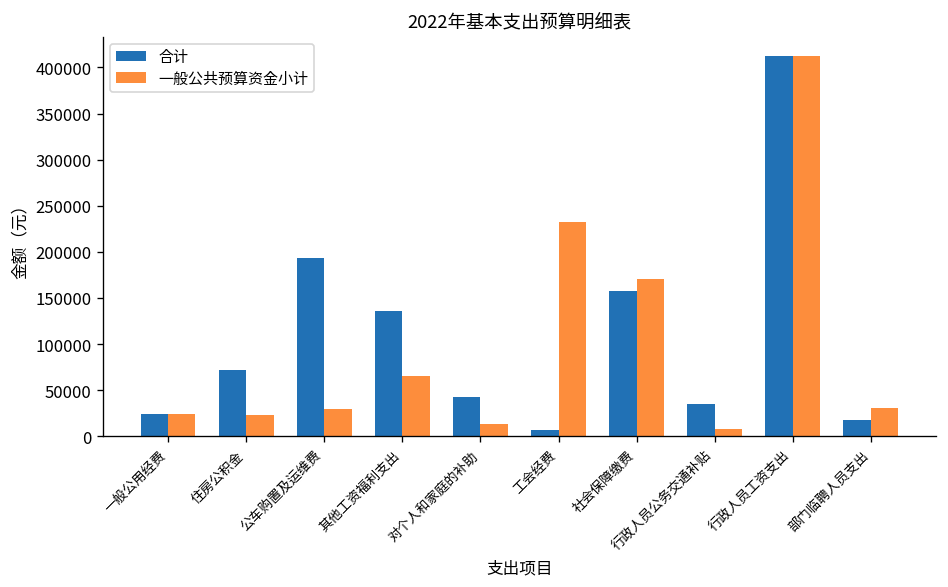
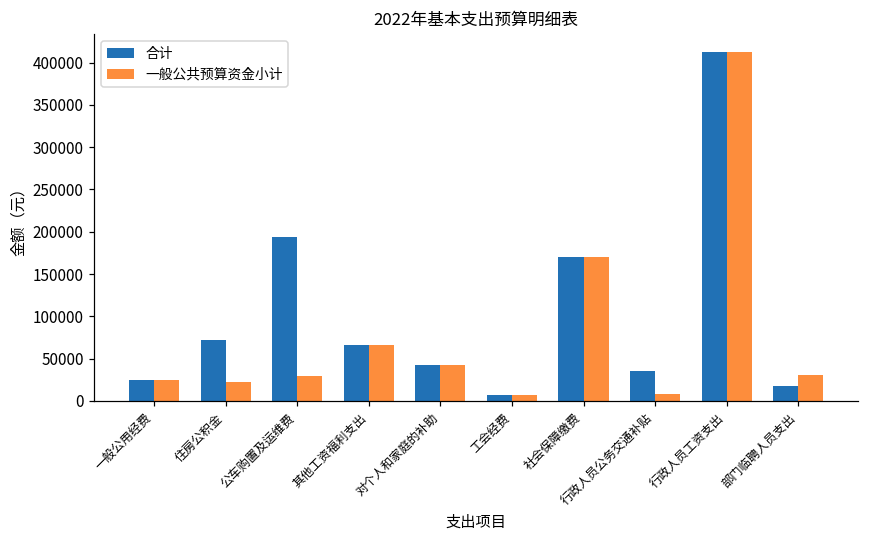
  {
    "合计": {
      "一般公用经费": 20000,
      "住房公积金": 70000,
      "公车购置及运维费": 190000,
-     "其他工资福利支出": 140000,
+     "其他工资福利支出": 70000,
      "对个人和家庭的补助": 40000,
      "工会经费": 10000,
-     "社会保障缴费": 160000,
+     "社会保障缴费": 170000,
      "行政人员公务交通补贴": 30000,
      "行政人员工资支出": 410000,
      "部门临聘人员支出": 20000
    },
    "一般公共预算资金小计": {
      "一般公用经费": 20000,
      "住房公积金": 20000,
      "公车购置及运维费": 30000,
      "其他工资福利支出": 70000,
-     "对个人和家庭的补助": 10000,
-     "工会经费": 230000,
+     "对个人和家庭的补助": 40000,
+     "工会经费": 10000,
      "社会保障缴费": 170000,
      "行政人员公务交通补贴": 10000,
      "行政人员工资支出": 410000,
      "部门临聘人员支出": 30000
    }
  }
